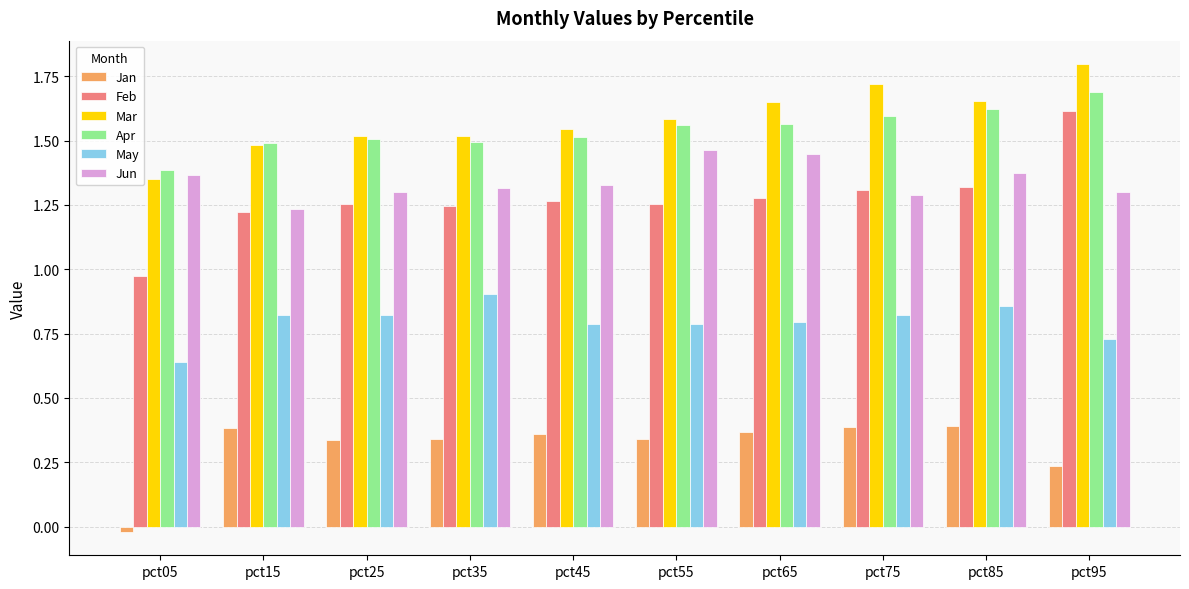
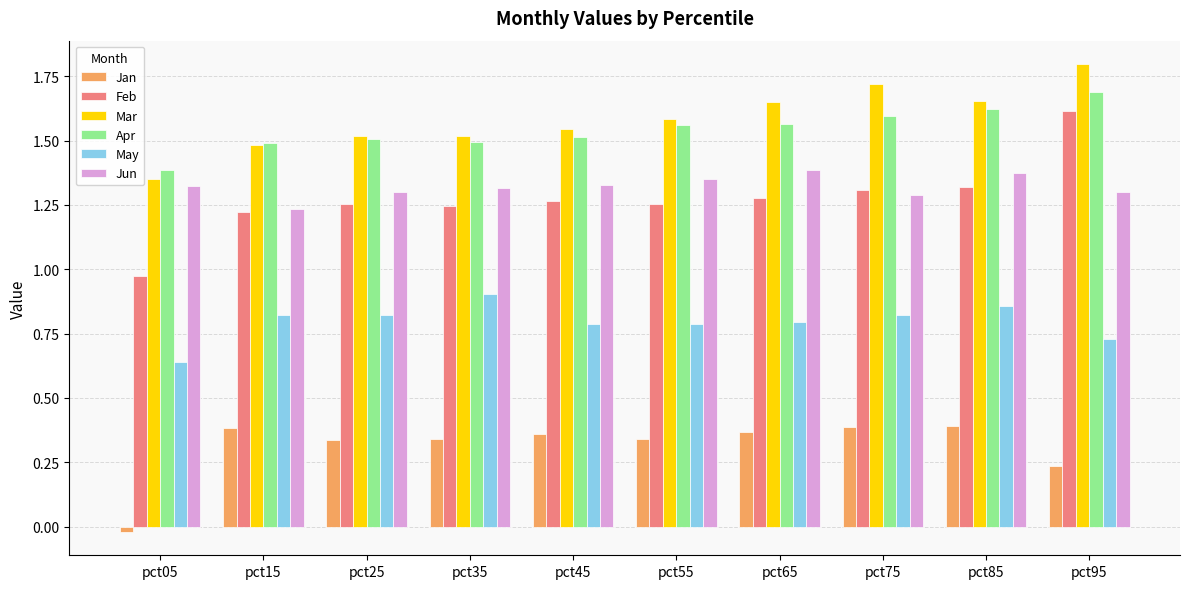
  {
    "Mar": {
      "pct05": 1.35,
      "pct15": 1.48,
      "pct25": 1.52,
      "pct35": 1.52,
      "pct45": 1.55,
      "pct55": 1.58,
      "pct65": 1.65,
      "pct75": 1.72,
      "pct85": 1.65,
      "pct95": 1.80
    },
    "Apr": {
      "pct05": 1.39,
      "pct15": 1.49,
      "pct25": 1.50,
      "pct35": 1.49,
      "pct45": 1.51,
      "pct55": 1.56,
      "pct65": 1.57,
      "pct75": 1.60,
      "pct85": 1.62,
      "pct95": 1.69
    },
    "May": {
      "pct05": 0.64,
      "pct15": 0.82,
      "pct25": 0.82,
      "pct35": 0.90,
      "pct45": 0.79,
      "pct55": 0.79,
      "pct65": 0.80,
      "pct75": 0.82,
      "pct85": 0.86,
      "pct95": 0.73
    },
    "Jun": {
-     "pct05": 1.37,
+     "pct05": 1.32,
      "pct15": 1.23,
      "pct25": 1.30,
      "pct35": 1.32,
      "pct45": 1.33,
-     "pct55": 1.46,
-     "pct65": 1.45,
+     "pct55": 1.35,
+     "pct65": 1.39,
      "pct75": 1.29,
      "pct85": 1.37,
      "pct95": 1.30
    }
  }
